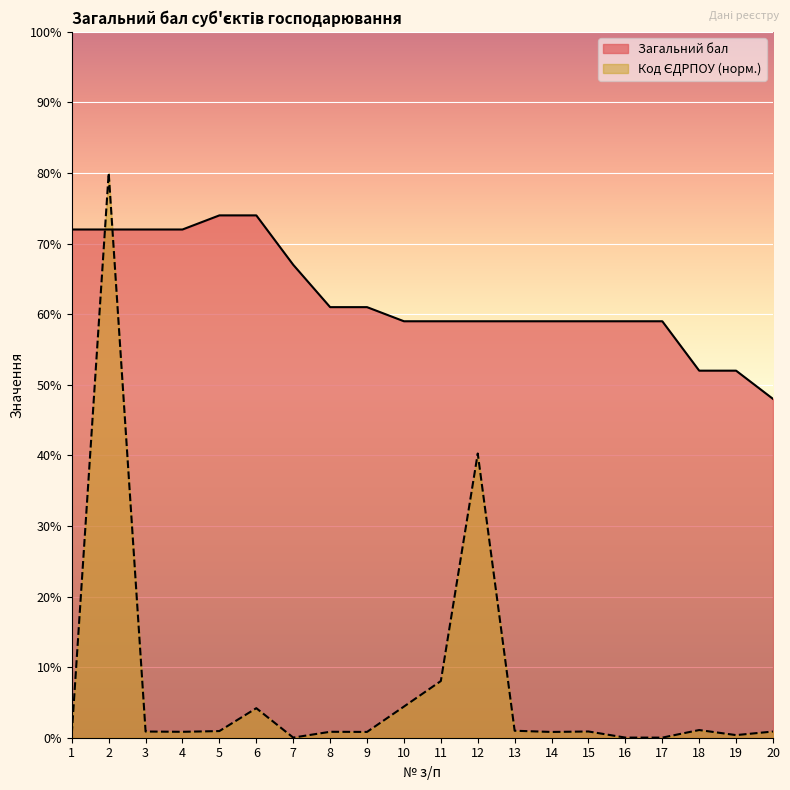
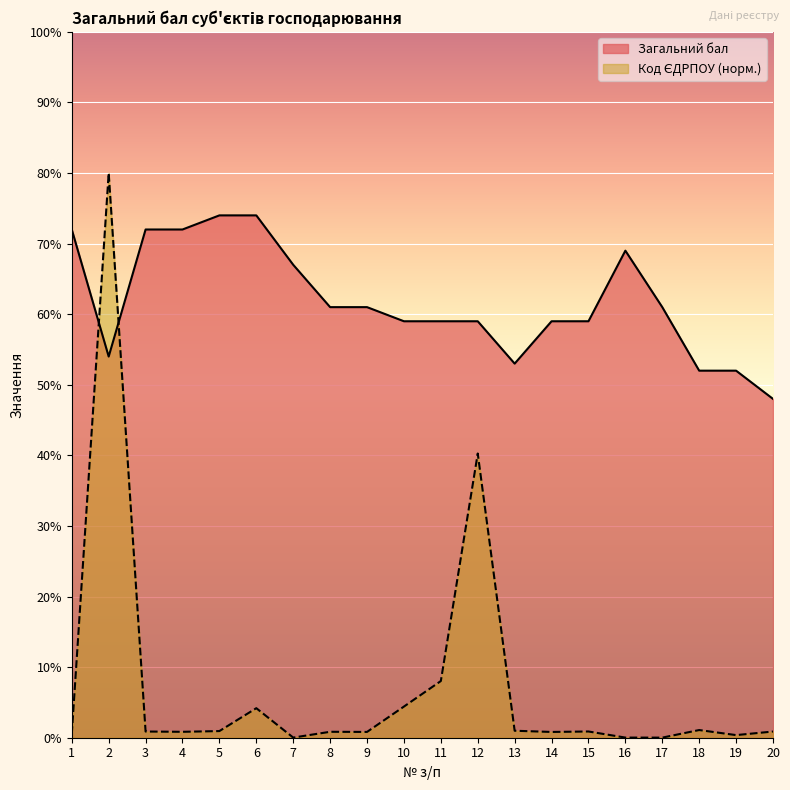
  {
    "Загальний бал": {
      "1": "72%",
-     "2": "72%",
+     "2": "54%",
      "3": "72%",
      "4": "72%",
      "5": "74%",
      "6": "74%",
      "7": "67%",
      "8": "61%",
      "9": "61%",
      "10": "59%",
      "11": "59%",
      "12": "59%",
-     "13": "59%",
+     "13": "53%",
      "14": "59%",
      "15": "59%",
-     "16": "59%",
-     "17": "59%",
+     "16": "69%",
+     "17": "61%",
      "18": "52%",
      "19": "52%",
      "20": "48%"
    },
    "Код ЄДРПОУ (норм.)": {
      "1": "1%",
      "2": "80%",
      "3": "1%",
      "4": "1%",
      "5": "1%",
      "6": "4%",
      "7": "0%",
      "8": "1%",
      "9": "1%",
      "10": "4%",
      "11": "8%",
      "12": "40%",
      "13": "1%",
      "14": "1%",
      "15": "1%",
      "16": "0%",
      "17": "0%",
      "18": "1%",
      "19": "0%",
      "20": "1%"
    }
  }
